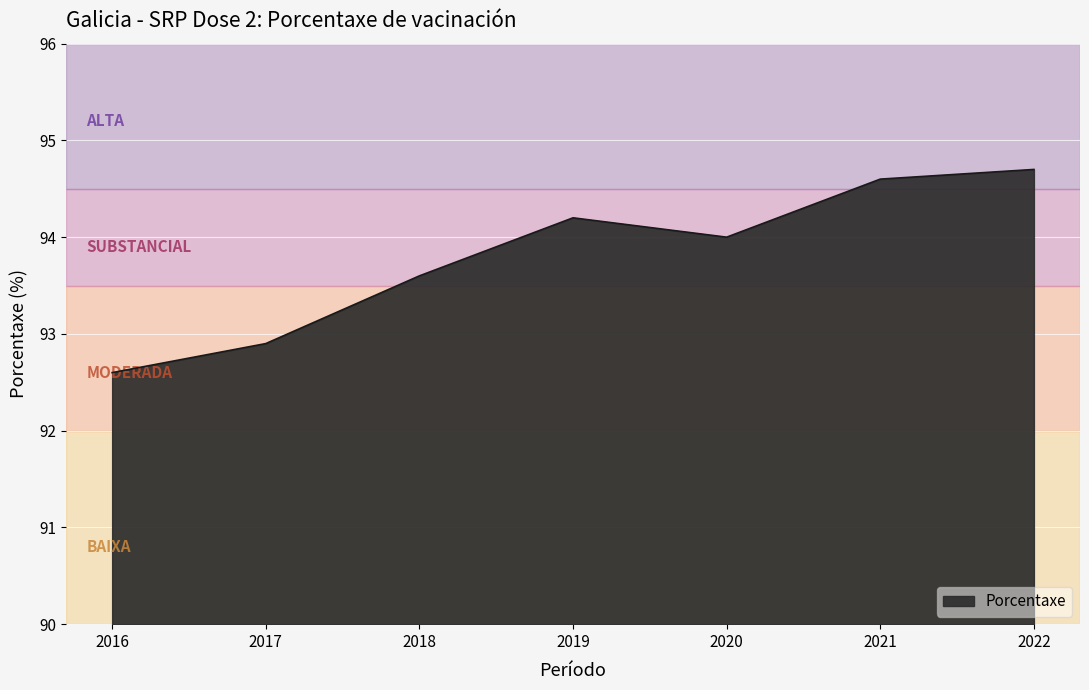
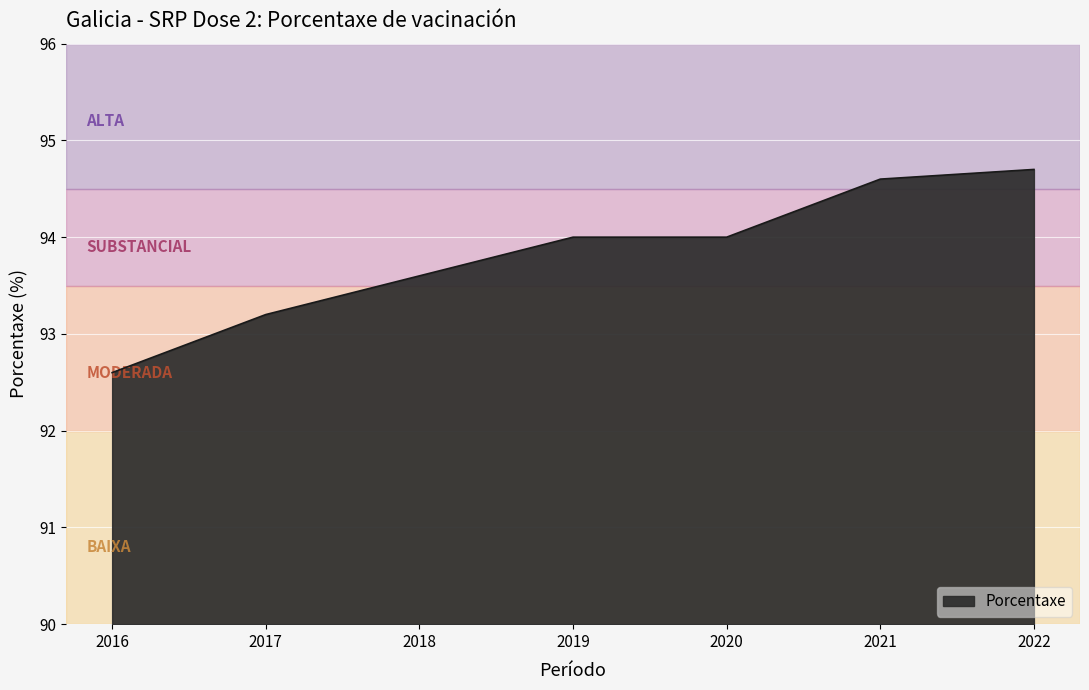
  {
    "2016": 92.6,
-   "2017": 92.9,
+   "2017": 93.2,
    "2018": 93.6,
-   "2019": 94.2,
+   "2019": 94.0,
    "2020": 94.0,
    "2021": 94.6,
    "2022": 94.7
  }
